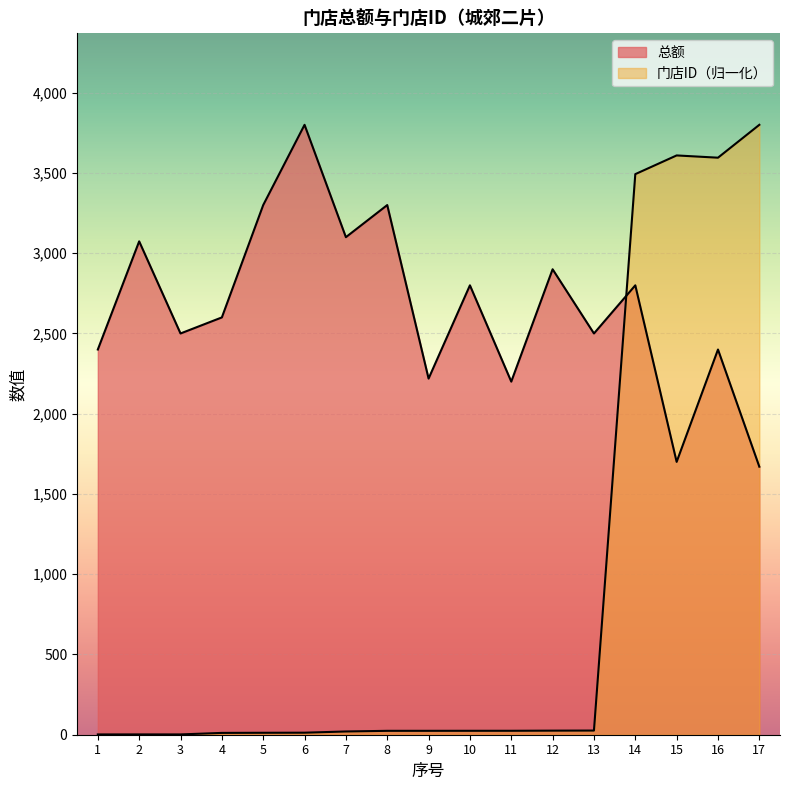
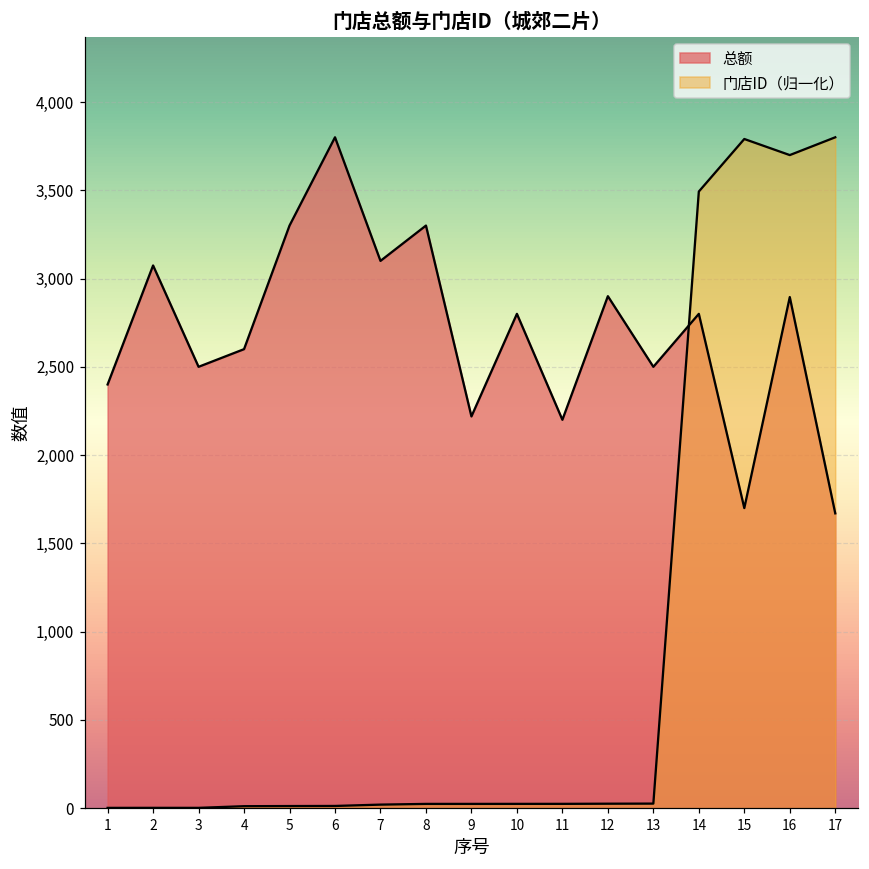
  {
    "总额": {
      "1": "2,400",
      "2": "3,070",
      "3": "2,500",
      "4": "2,600",
      "5": "3,300",
      "6": "3,800",
      "7": "3,100",
      "8": "3,300",
      "9": "2,220",
      "10": "2,800",
      "11": "2,200",
      "12": "2,900",
      "13": "2,500",
      "14": "2,800",
      "15": "1,700",
-     "16": "2,400",
+     "16": "2,900",
      "17": "1,670"
    },
    "门店ID（归一化）": {
      "1": "0",
      "2": "0",
      "3": "0",
      "4": "10",
      "5": "10",
      "6": "10",
      "7": "20",
      "8": "20",
      "9": "20",
      "10": "20",
      "11": "20",
      "12": "30",
      "13": "30",
      "14": "3,490",
-     "15": "3,610",
-     "16": "3,600",
+     "15": "3,790",
+     "16": "3,700",
      "17": "3,800"
    }
  }
